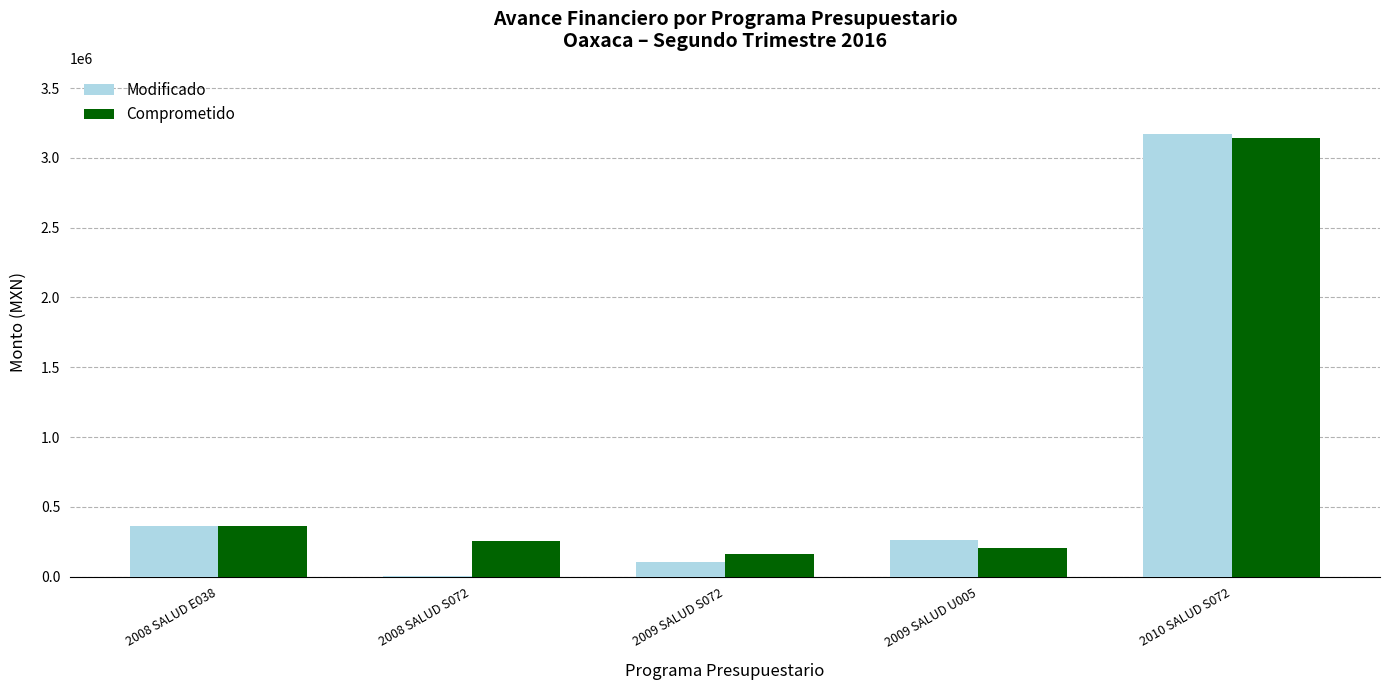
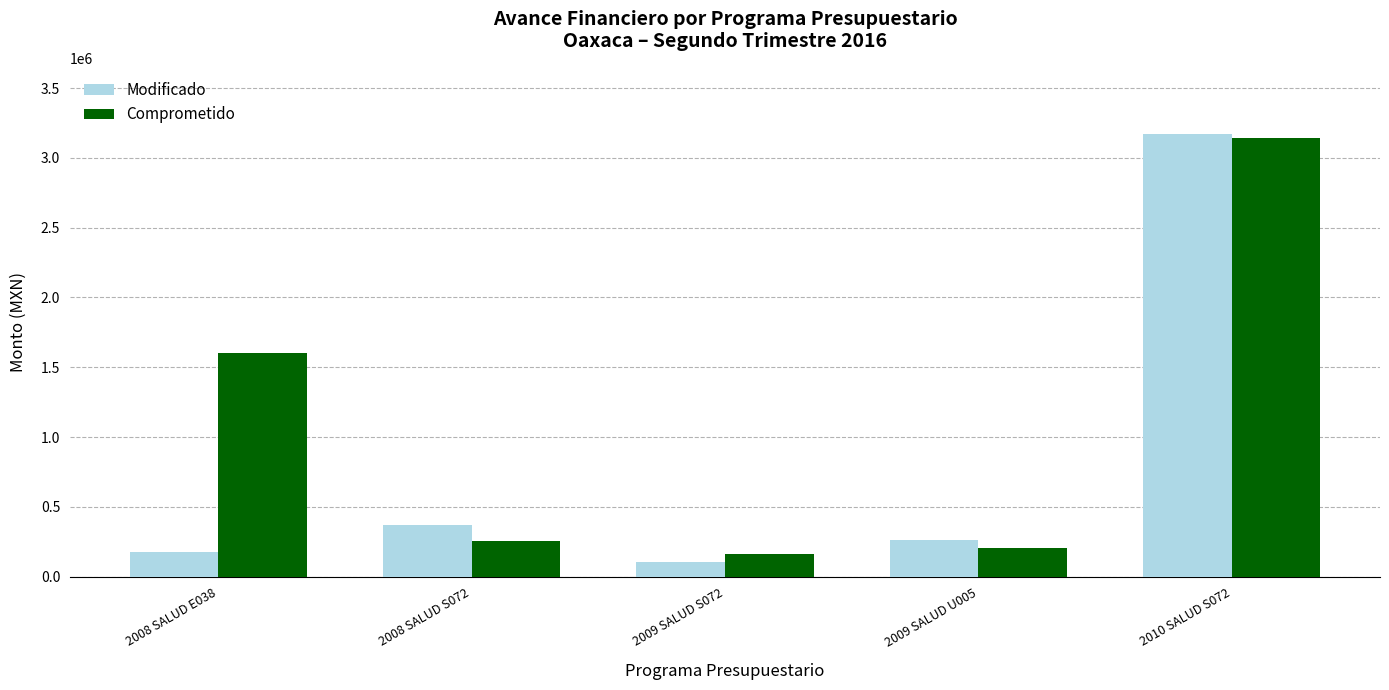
  {
    "Modificado": {
-     "2008 SALUD E038": 360000,
-     "2008 SALUD S072": 0,
+     "2008 SALUD E038": 180000,
+     "2008 SALUD S072": 370000,
      "2009 SALUD S072": 100000,
      "2009 SALUD U005": 260000,
      "2010 SALUD S072": 3170000
    },
    "Comprometido": {
-     "2008 SALUD E038": 360000,
+     "2008 SALUD E038": 1600000,
      "2008 SALUD S072": 260000,
      "2009 SALUD S072": 160000,
      "2009 SALUD U005": 210000,
      "2010 SALUD S072": 3140000
    }
  }
